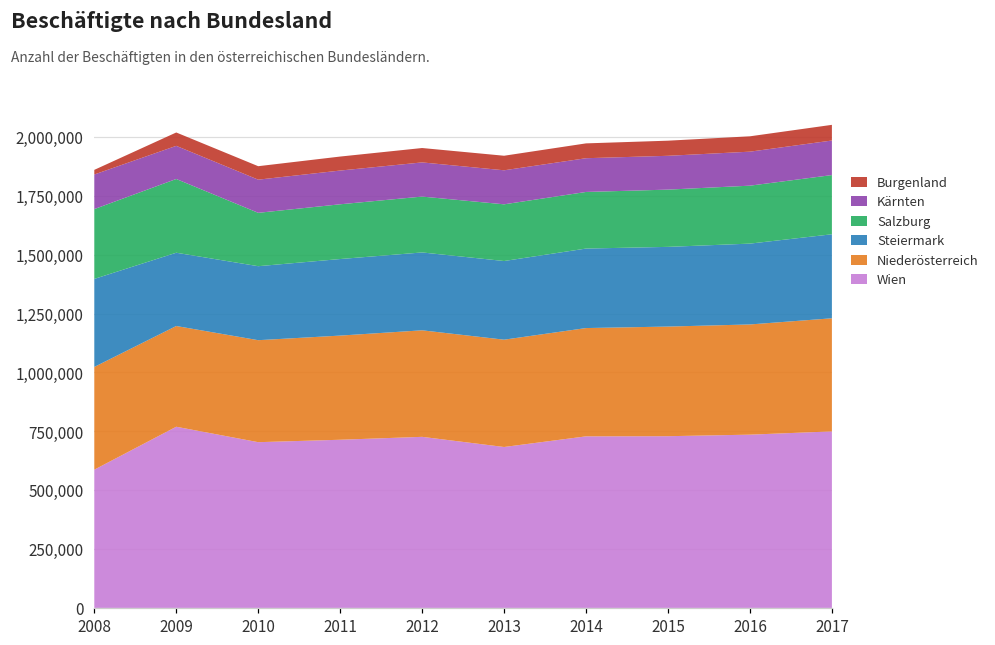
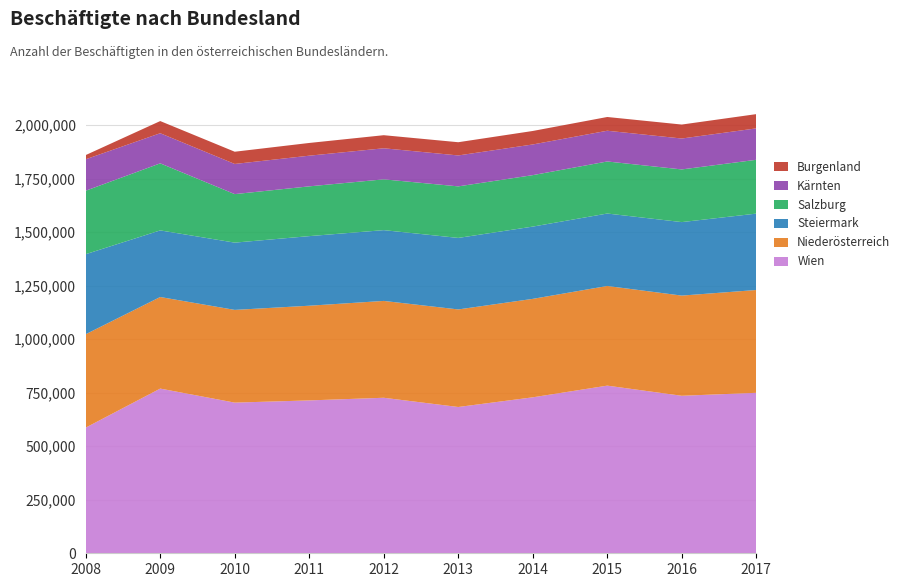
  {
    "Wien": {
      "2008": "590,000",
      "2009": "770,000",
      "2010": "700,000",
      "2011": "710,000",
      "2012": "730,000",
      "2013": "680,000",
      "2014": "730,000",
-     "2015": "730,000",
+     "2015": "780,000",
      "2016": "740,000",
      "2017": "750,000"
    },
    "Niederösterreich": {
      "2008": "440,000",
      "2009": "430,000",
      "2010": "430,000",
      "2011": "440,000",
      "2012": "450,000",
      "2013": "460,000",
      "2014": "460,000",
      "2015": "470,000",
      "2016": "470,000",
      "2017": "480,000"
    },
    "Steiermark": {
      "2008": "370,000",
      "2009": "310,000",
      "2010": "310,000",
      "2011": "330,000",
      "2012": "330,000",
      "2013": "330,000",
      "2014": "340,000",
      "2015": "340,000",
      "2016": "340,000",
      "2017": "360,000"
    },
    "Salzburg": {
      "2008": "300,000",
      "2009": "310,000",
      "2010": "230,000",
      "2011": "230,000",
      "2012": "240,000",
      "2013": "240,000",
      "2014": "240,000",
      "2015": "240,000",
      "2016": "250,000",
      "2017": "250,000"
    },
    "Kärnten": {
      "2008": "150,000",
      "2009": "140,000",
      "2010": "140,000",
      "2011": "140,000",
      "2012": "150,000",
      "2013": "140,000",
      "2014": "140,000",
      "2015": "140,000",
      "2016": "140,000",
      "2017": "150,000"
    },
    "Burgenland": {
      "2008": "20,000",
      "2009": "60,000",
      "2010": "60,000",
      "2011": "60,000",
      "2012": "60,000",
      "2013": "60,000",
      "2014": "60,000",
      "2015": "60,000",
      "2016": "70,000",
      "2017": "70,000"
    }
  }
